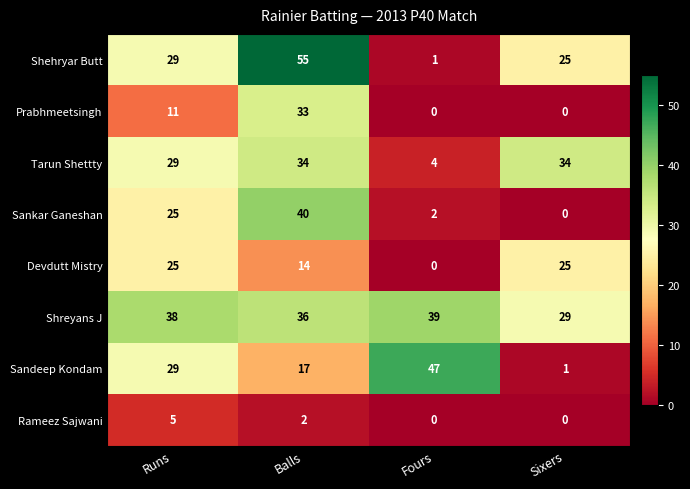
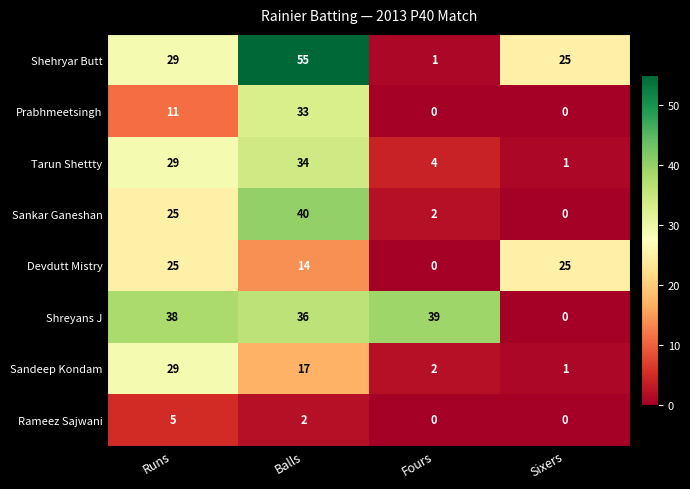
  {
    "Shehryar Butt": {
      "Runs": 29,
      "Balls": 55,
      "Fours": 1,
      "Sixers": 25
    },
    "Prabhmeetsingh": {
      "Runs": 11,
      "Balls": 33,
      "Fours": 0,
      "Sixers": 0
    },
    "Tarun Shettty": {
      "Runs": 29,
      "Balls": 34,
      "Fours": 4,
-     "Sixers": 34
+     "Sixers": 1
    },
    "Sankar Ganeshan": {
      "Runs": 25,
      "Balls": 40,
      "Fours": 2,
      "Sixers": 0
    },
    "Devdutt Mistry": {
      "Runs": 25,
      "Balls": 14,
      "Fours": 0,
      "Sixers": 25
    },
    "Shreyans J": {
      "Runs": 38,
      "Balls": 36,
      "Fours": 39,
-     "Sixers": 29
+     "Sixers": 0
    },
    "Sandeep Kondam": {
      "Runs": 29,
      "Balls": 17,
-     "Fours": 47,
+     "Fours": 2,
      "Sixers": 1
    },
    "Rameez Sajwani": {
      "Runs": 5,
      "Balls": 2,
      "Fours": 0,
      "Sixers": 0
    }
  }
